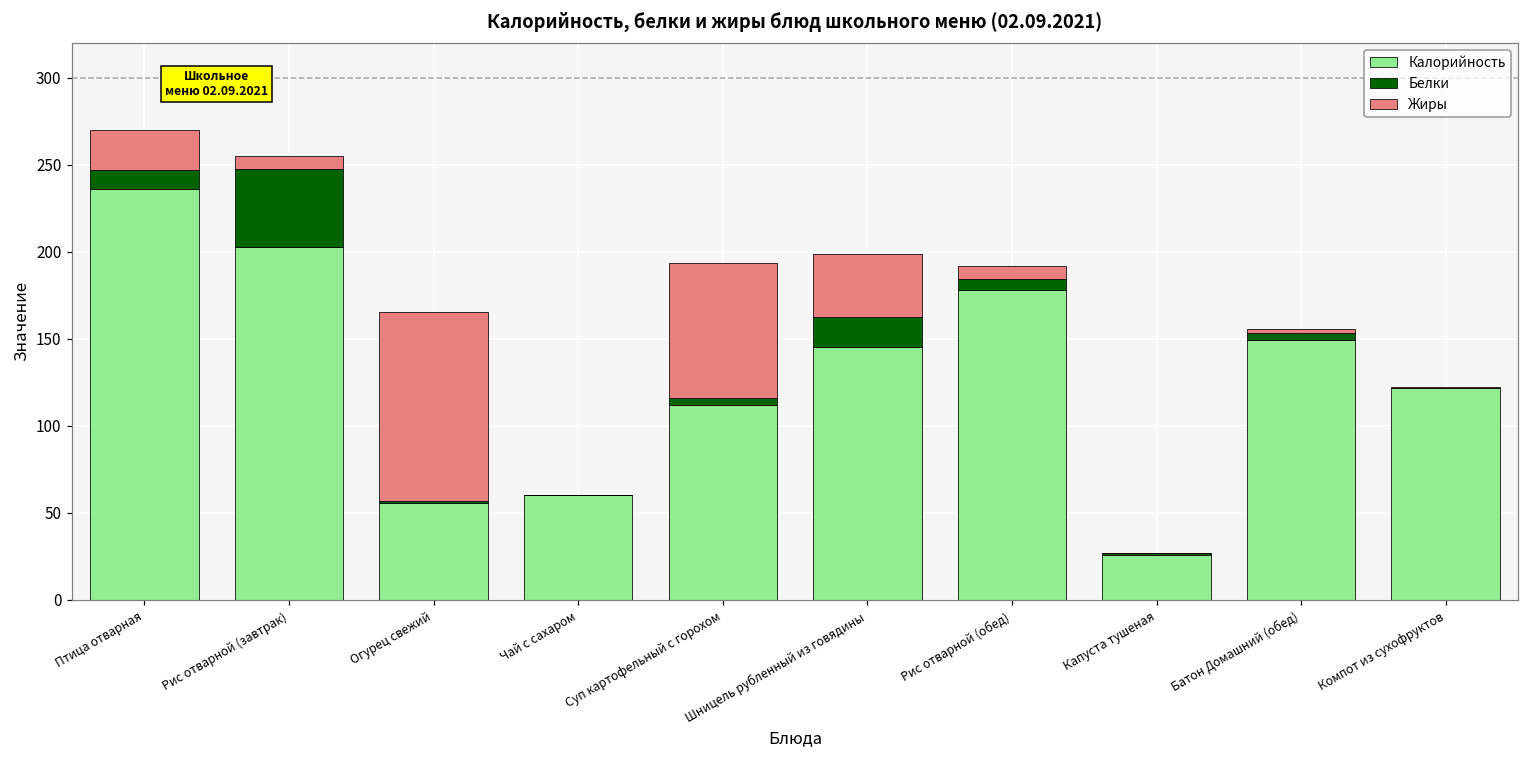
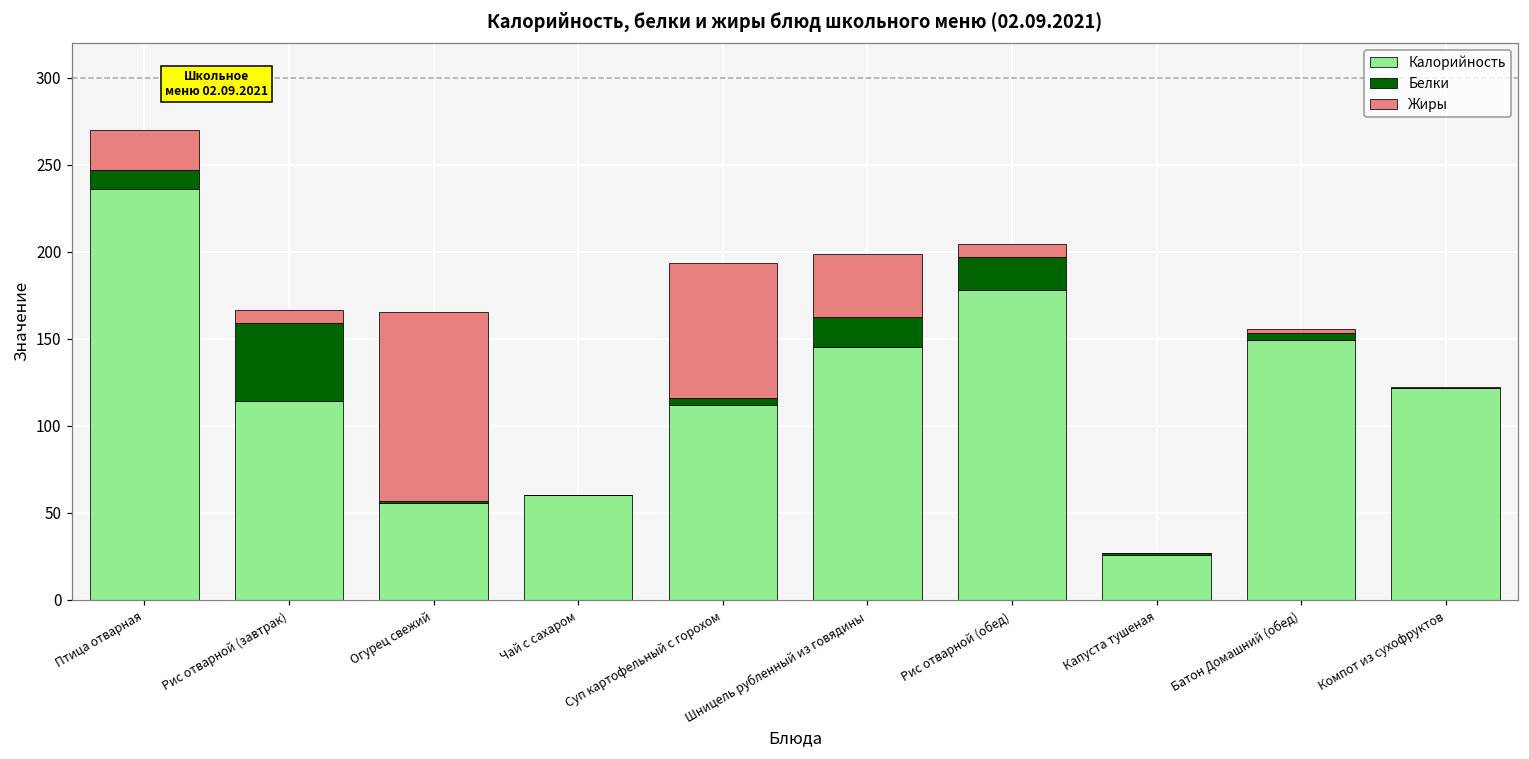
  {
    "Калорийность": {
      "Птица отварная": 236,
-     "Рис отварной (завтрак)": 203,
+     "Рис отварной (завтрак)": 114,
      "Огурец свежий": 56,
      "Чай с сахаром": 60,
      "Суп картофельный с горохом": 112,
      "Шницель рубленный из говядины": 145,
      "Рис отварной (обед)": 178,
      "Капуста тушеная": 26,
      "Батон Домашний (обед)": 149,
      "Компот из сухофруктов": 122
    },
    "Белки": {
      "Птица отварная": 10,
      "Рис отварной (завтрак)": 45,
      "Суп картофельный с горохом": 4,
      "Шницель рубленный из говядины": 17,
-     "Рис отварной (обед)": 6,
+     "Рис отварной (обед)": 19,
      "Батон Домашний (обед)": 4
    },
    "Жиры": {
      "Птица отварная": 23,
      "Рис отварной (завтрак)": 8,
      "Огурец свежий": 109,
      "Суп картофельный с горохом": 78,
      "Шницель рубленный из говядины": 36,
      "Рис отварной (обед)": 8,
      "Батон Домашний (обед)": 2
    }
  }
